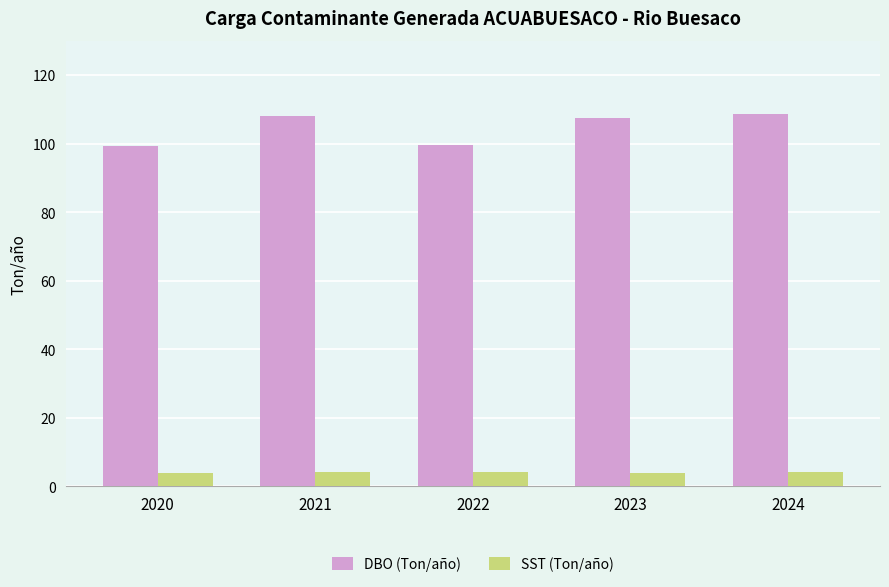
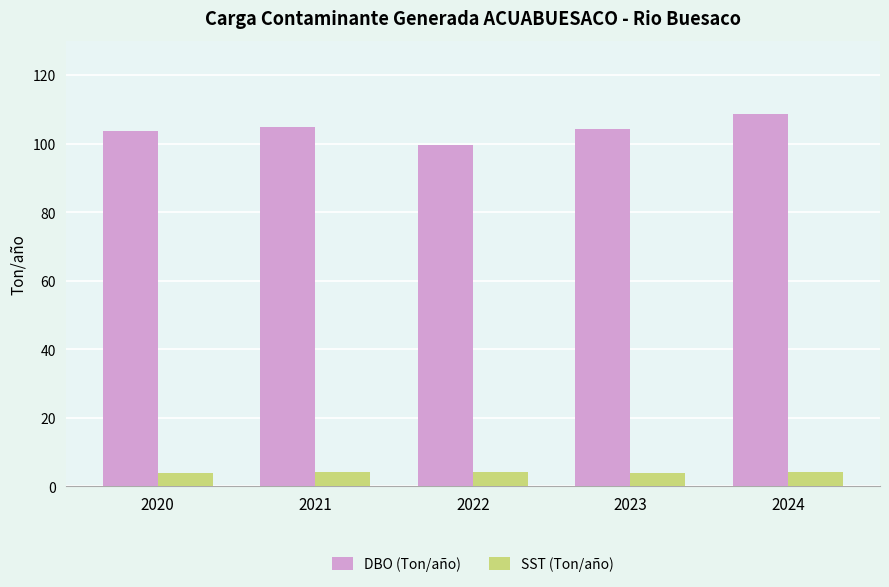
  {
    "DBO (Ton/año)": {
-     "2020": 99,
-     "2021": 108,
+     "2020": 104,
+     "2021": 105,
      "2022": 100,
-     "2023": 107,
+     "2023": 104,
      "2024": 109
    },
    "SST (Ton/año)": {
      "2020": 4,
      "2021": 4,
      "2022": 4,
      "2023": 4,
      "2024": 4
    }
  }
